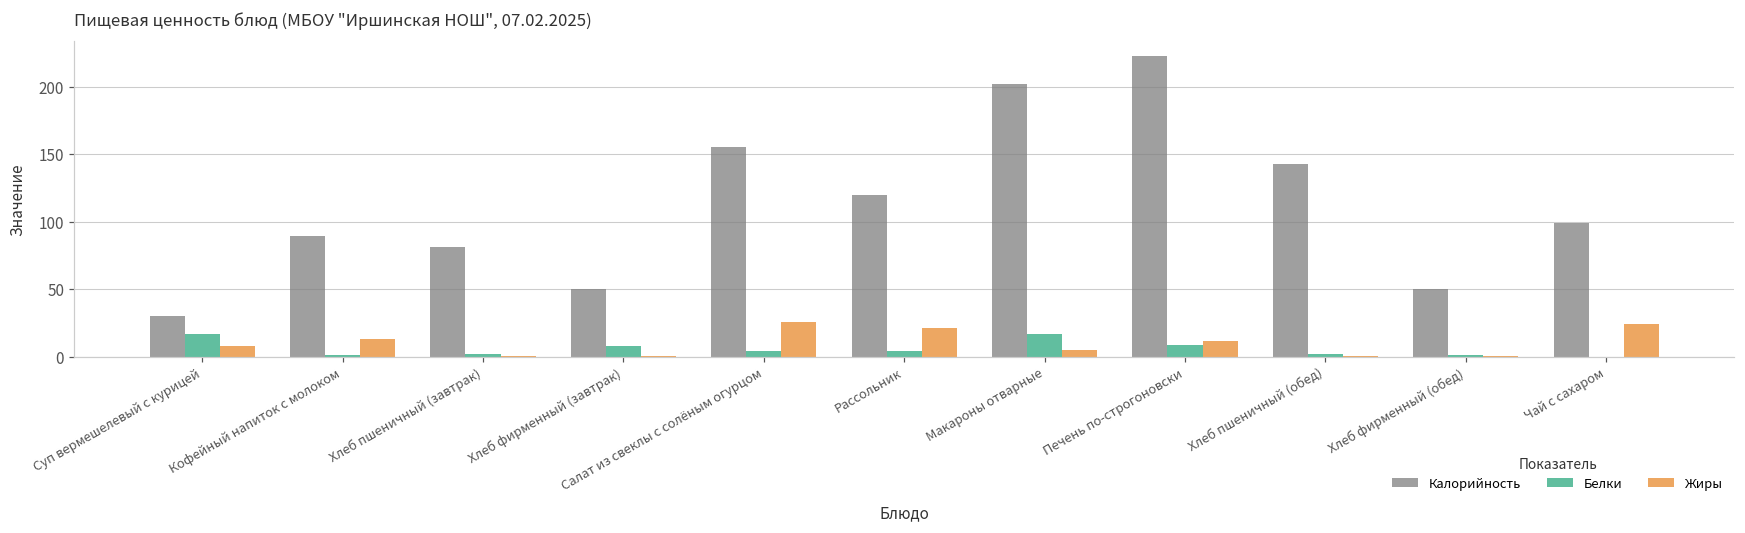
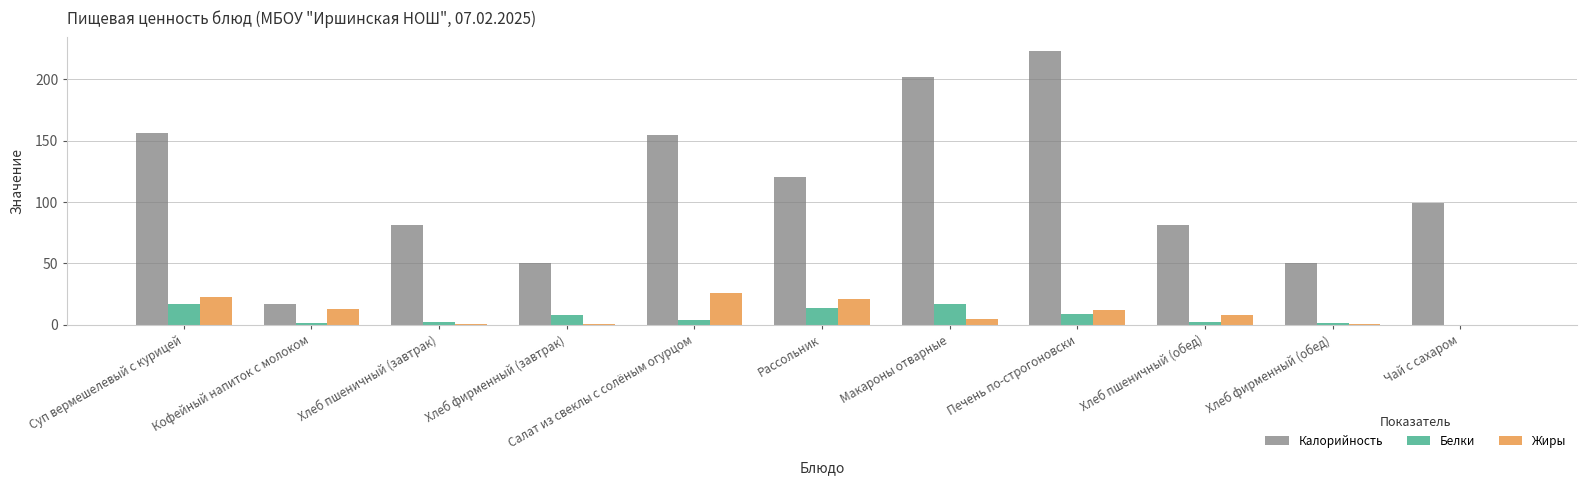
  {
    "Калорийность": {
-     "Суп вермешелевый с курицей": 30,
-     "Кофейный напиток с молоком": 89,
+     "Суп вермешелевый с курицей": 156,
+     "Кофейный напиток с молоком": 17,
      "Хлеб пшеничный (завтрак)": 81,
      "Хлеб фирменный (завтрак)": 50,
      "Салат из свеклы с солёным огурцом": 155,
      "Рассольник": 120,
      "Макароны отварные": 202,
      "Печень по-строгоновски": 223,
-     "Хлеб пшеничный (обед)": 143,
+     "Хлеб пшеничный (обед)": 81,
      "Хлеб фирменный (обед)": 50,
      "Чай с сахаром": 99
    },
    "Белки": {
      "Суп вермешелевый с курицей": 17,
      "Хлеб пшеничный (завтрак)": 2,
      "Хлеб фирменный (завтрак)": 8,
      "Салат из свеклы с солёным огурцом": 4,
-     "Рассольник": 4,
+     "Рассольник": 14,
      "Макароны отварные": 17,
      "Печень по-строгоновски": 9,
      "Хлеб пшеничный (обед)": 2,
      "Чай с сахаром": 0
    },
    "Жиры": {
-     "Суп вермешелевый с курицей": 8,
+     "Суп вермешелевый с курицей": 23,
      "Кофейный напиток с молоком": 13,
      "Салат из свеклы с солёным огурцом": 26,
      "Рассольник": 21,
      "Макароны отварные": 5,
      "Печень по-строгоновски": 12,
-     "Хлеб пшеничный (обед)": 0,
-     "Чай с сахаром": 24
+     "Хлеб пшеничный (обед)": 8,
+     "Чай с сахаром": 0
    }
  }
